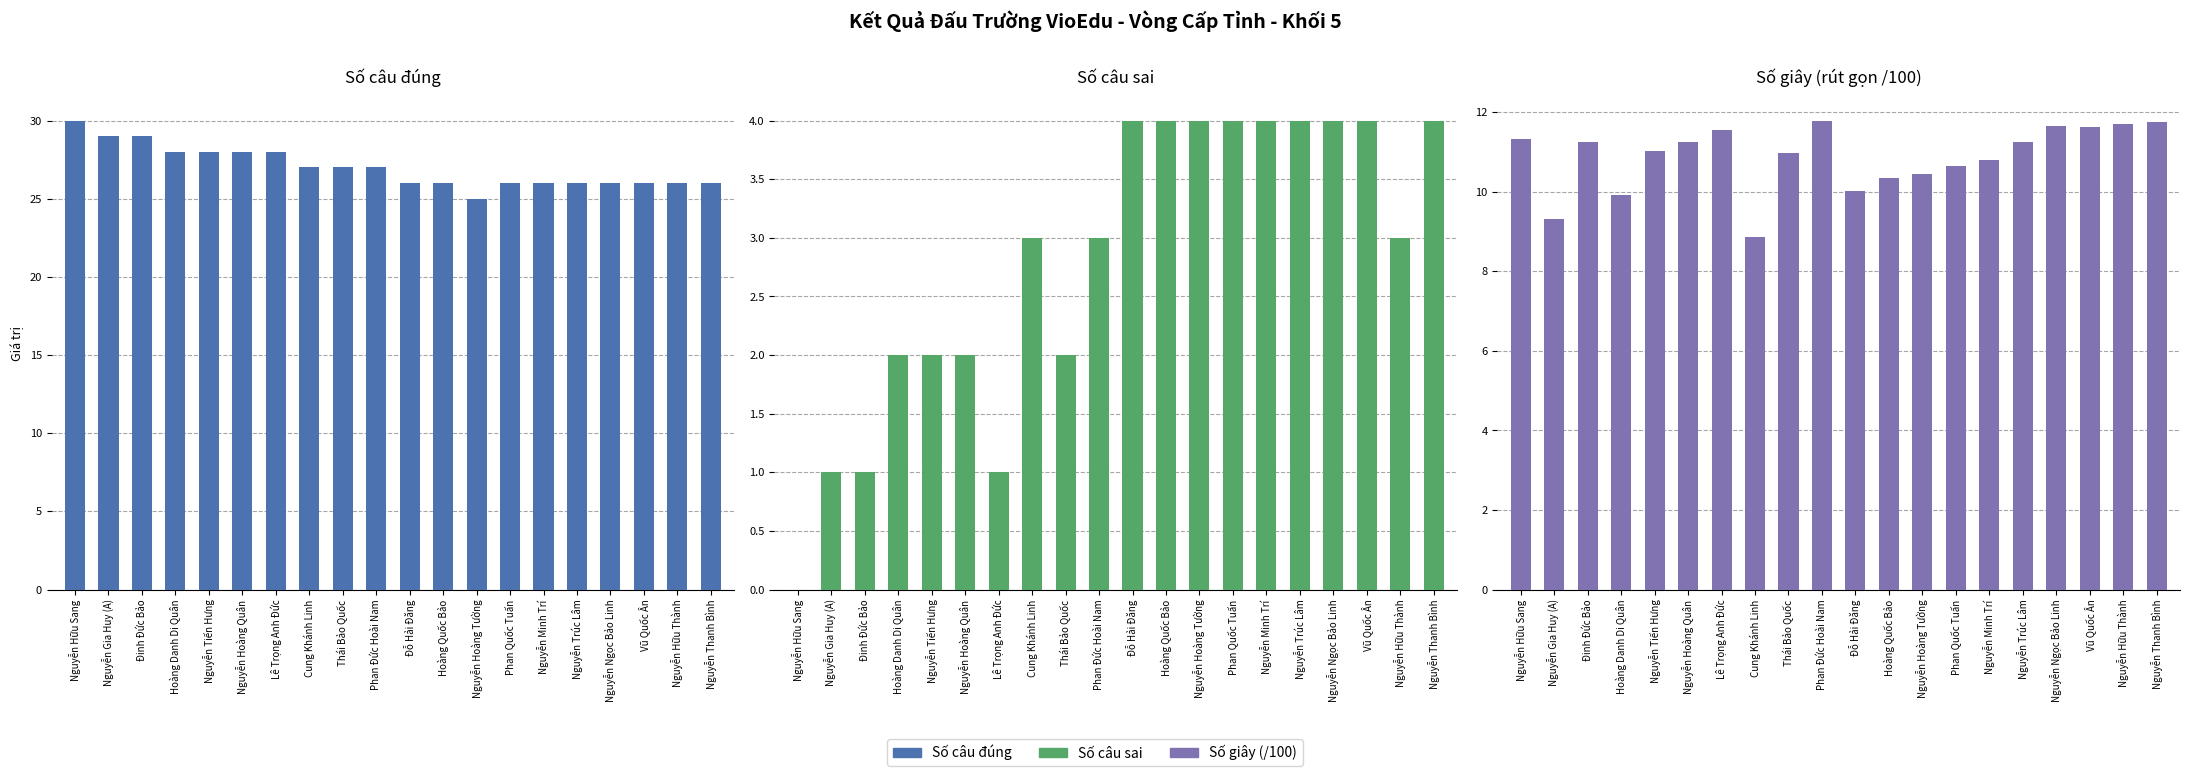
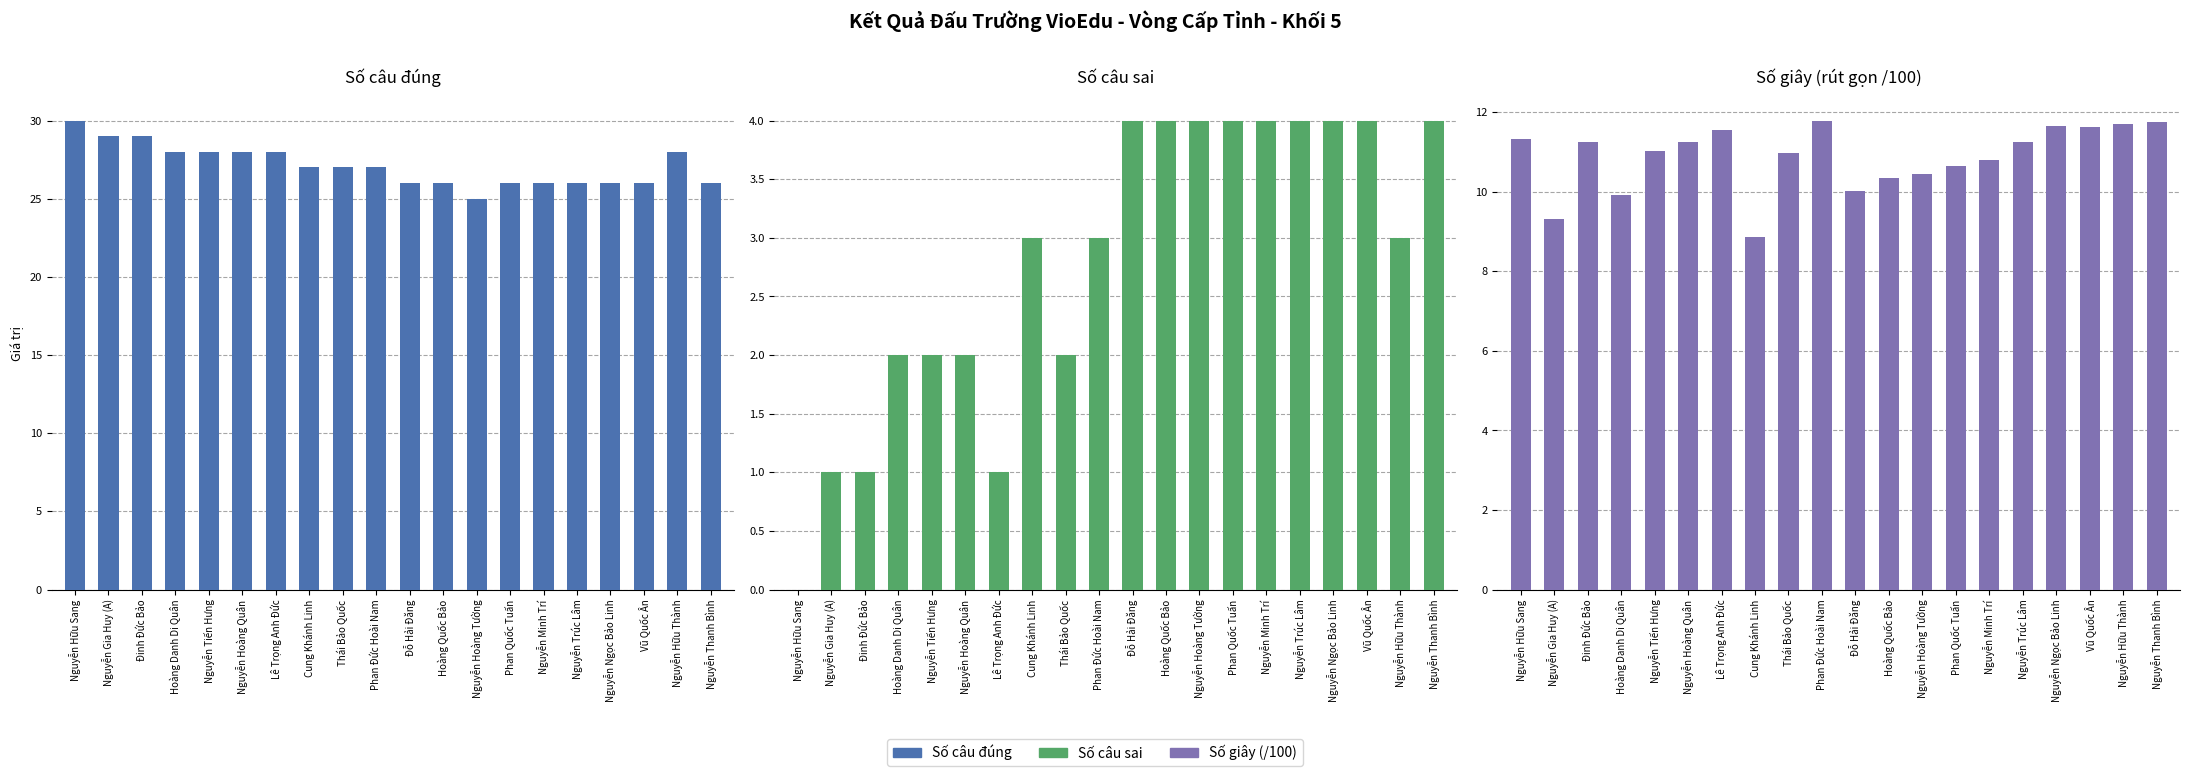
  {
    "Số câu đúng": {
      "Nguyễn Hữu Sang": 30,
      "Nguyễn Gia Huy (A)": 29,
      "Đinh Đức Bảo": 29,
      "Hoàng Danh Di Quân": 28,
      "Nguyễn Tiến Hưng": 28,
      "Nguyễn Hoàng Quân": 28,
      "Lê Trọng Anh Đức": 28,
      "Cung Khánh Linh": 27,
      "Thái Bảo Quốc": 27,
      "Phan Đức Hoài Nam": 27,
      "Đỗ Hải Đăng": 26,
      "Hoàng Quốc Bảo": 26,
      "Nguyễn Hoàng Tường": 25,
      "Phan Quốc Tuấn": 26,
      "Nguyễn Minh Trí": 26,
      "Nguyễn Trúc Lâm": 26,
      "Nguyễn Ngọc Bảo Linh": 26,
      "Vũ Quốc Ân": 26,
-     "Nguyễn Hữu Thành": 26,
+     "Nguyễn Hữu Thành": 28,
      "Nguyễn Thanh Bình": 26
    },
    "Số câu sai": {
      "Nguyễn Hữu Sang": 0.00,
      "Nguyễn Gia Huy (A)": 1.00,
      "Đinh Đức Bảo": 1.00,
      "Hoàng Danh Di Quân": 2.00,
      "Nguyễn Tiến Hưng": 2.00,
      "Nguyễn Hoàng Quân": 2.00,
      "Lê Trọng Anh Đức": 1.00,
      "Cung Khánh Linh": 3.00,
      "Thái Bảo Quốc": 2.00,
      "Phan Đức Hoài Nam": 3.00,
      "Đỗ Hải Đăng": 4.00,
      "Hoàng Quốc Bảo": 4.00,
      "Nguyễn Hoàng Tường": 4.00,
      "Phan Quốc Tuấn": 4.00,
      "Nguyễn Minh Trí": 4.00,
      "Nguyễn Trúc Lâm": 4.00,
      "Nguyễn Ngọc Bảo Linh": 4.00,
      "Vũ Quốc Ân": 4.00,
      "Nguyễn Hữu Thành": 3.00,
      "Nguyễn Thanh Bình": 4.00
    },
    "Số giây (rút gọn /100)": {
      "Nguyễn Hữu Sang": 11.3,
      "Nguyễn Gia Huy (A)": 9.3,
      "Đinh Đức Bảo": 11.3,
      "Hoàng Danh Di Quân": 9.9,
      "Nguyễn Tiến Hưng": 11.0,
      "Nguyễn Hoàng Quân": 11.3,
      "Lê Trọng Anh Đức": 11.6,
      "Cung Khánh Linh": 8.9,
      "Thái Bảo Quốc": 11.0,
      "Phan Đức Hoài Nam": 11.8,
      "Đỗ Hải Đăng": 10.0,
      "Hoàng Quốc Bảo": 10.3,
      "Nguyễn Hoàng Tường": 10.4,
      "Phan Quốc Tuấn": 10.7,
      "Nguyễn Minh Trí": 10.8,
      "Nguyễn Trúc Lâm": 11.2,
      "Nguyễn Ngọc Bảo Linh": 11.7,
      "Vũ Quốc Ân": 11.6,
      "Nguyễn Hữu Thành": 11.7,
      "Nguyễn Thanh Bình": 11.8
    }
  }
